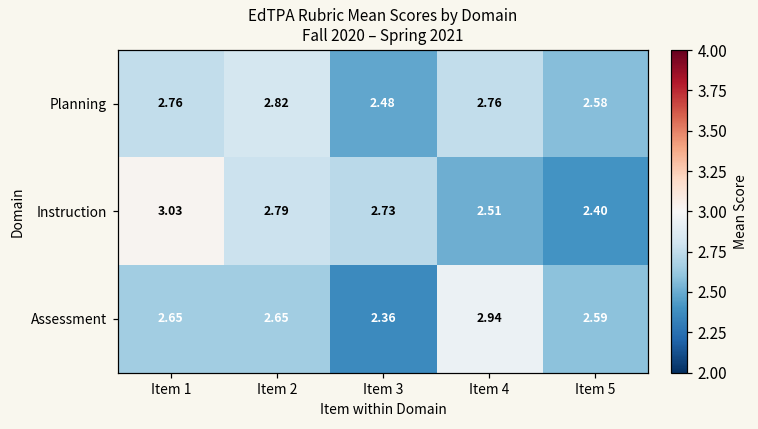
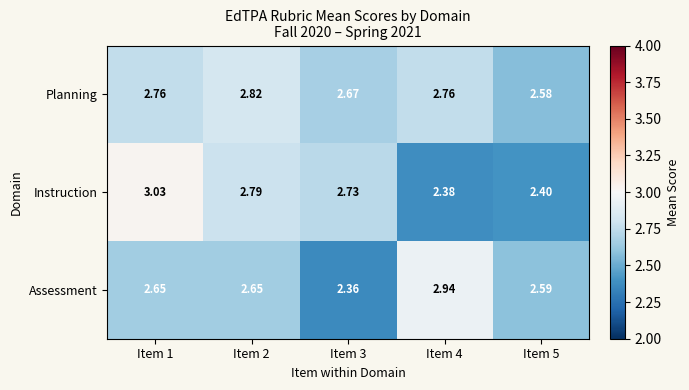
  {
    "Planning": {
      "Item 1": 2.76,
      "Item 2": 2.82,
-     "Item 3": 2.48,
+     "Item 3": 2.67,
      "Item 4": 2.76,
      "Item 5": 2.58
    },
    "Instruction": {
      "Item 1": 3.03,
      "Item 2": 2.79,
      "Item 3": 2.73,
-     "Item 4": 2.51,
+     "Item 4": 2.38,
      "Item 5": 2.40
    },
    "Assessment": {
      "Item 1": 2.65,
      "Item 2": 2.65,
      "Item 3": 2.36,
      "Item 4": 2.94,
      "Item 5": 2.59
    }
  }
